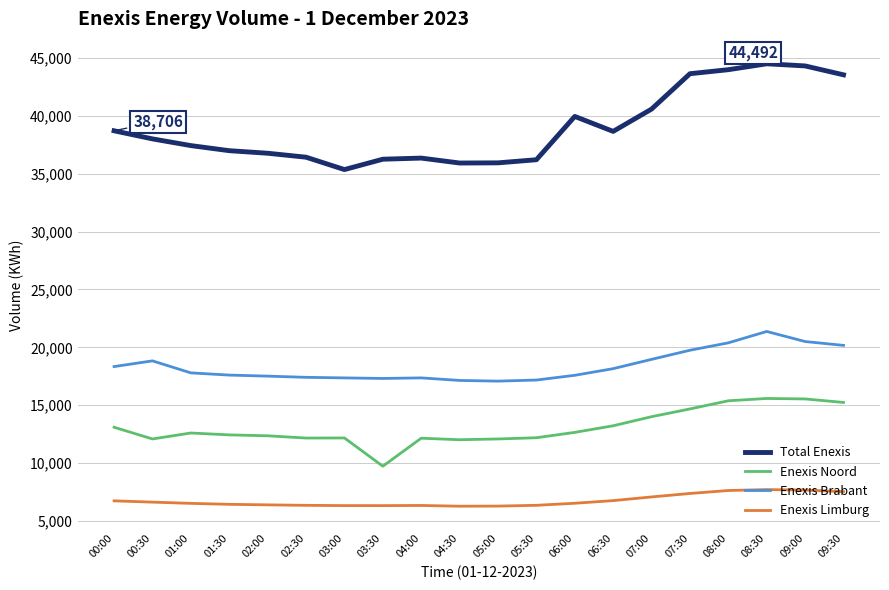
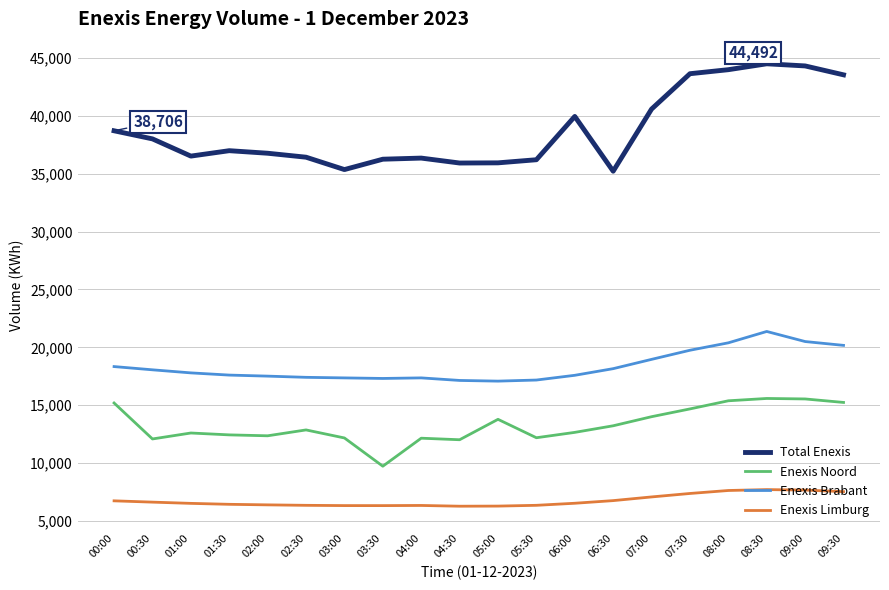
  {
    "Total Enexis": {
      "00:30": "38,000",
-     "01:00": "37,400",
+     "01:00": "36,500",
      "01:30": "37,000",
      "02:00": "36,800",
      "02:30": "36,400",
      "03:00": "35,400",
      "03:30": "36,300",
      "04:00": "36,300",
      "04:30": "35,900",
      "05:00": "35,900",
      "05:30": "36,200",
      "06:00": "39,900",
-     "06:30": "38,700",
+     "06:30": "35,200",
      "07:00": "40,600",
      "07:30": "43,600",
      "08:00": "44,000",
      "09:00": "44,300",
      "09:30": "43,500"
    },
    "Enexis Noord": {
-     "00:00": "13,100",
+     "00:00": "15,200",
      "00:30": "12,100",
      "01:00": "12,600",
      "01:30": "12,400",
      "02:00": "12,400",
-     "02:30": "12,200",
+     "02:30": "12,900",
      "03:00": "12,200",
      "03:30": "9,700",
      "04:00": "12,200",
      "04:30": "12,000",
-     "05:00": "12,100",
+     "05:00": "13,800",
      "05:30": "12,200",
      "06:00": "12,700",
      "06:30": "13,200",
      "07:00": "14,000",
      "07:30": "14,700",
      "08:00": "15,400",
      "08:30": "15,600",
      "09:00": "15,500",
      "09:30": "15,200"
    },
    "Enexis Brabant": {
      "00:00": "18,300",
-     "00:30": "18,800",
+     "00:30": "18,100",
      "01:00": "17,800",
      "01:30": "17,600",
      "02:00": "17,500",
      "02:30": "17,400",
      "03:00": "17,400",
      "03:30": "17,300",
      "04:00": "17,400",
      "04:30": "17,100",
      "05:00": "17,100",
      "05:30": "17,200",
      "06:00": "17,600",
      "06:30": "18,200",
      "07:00": "19,000",
      "07:30": "19,800",
      "08:00": "20,400",
      "08:30": "21,400",
      "09:00": "20,500",
      "09:30": "20,200"
    },
    "Enexis Limburg": {
      "00:00": "6,700",
      "00:30": "6,600",
      "01:00": "6,500",
      "01:30": "6,400",
      "02:00": "6,400",
      "02:30": "6,400",
      "03:00": "6,300",
      "03:30": "6,300",
      "04:00": "6,300",
      "04:30": "6,300",
      "05:00": "6,300",
      "05:30": "6,400",
      "06:00": "6,500",
      "06:30": "6,800",
      "07:00": "7,100",
      "07:30": "7,400",
      "08:00": "7,600",
      "08:30": "7,700",
      "09:00": "7,700",
      "09:30": "7,500"
    }
  }
